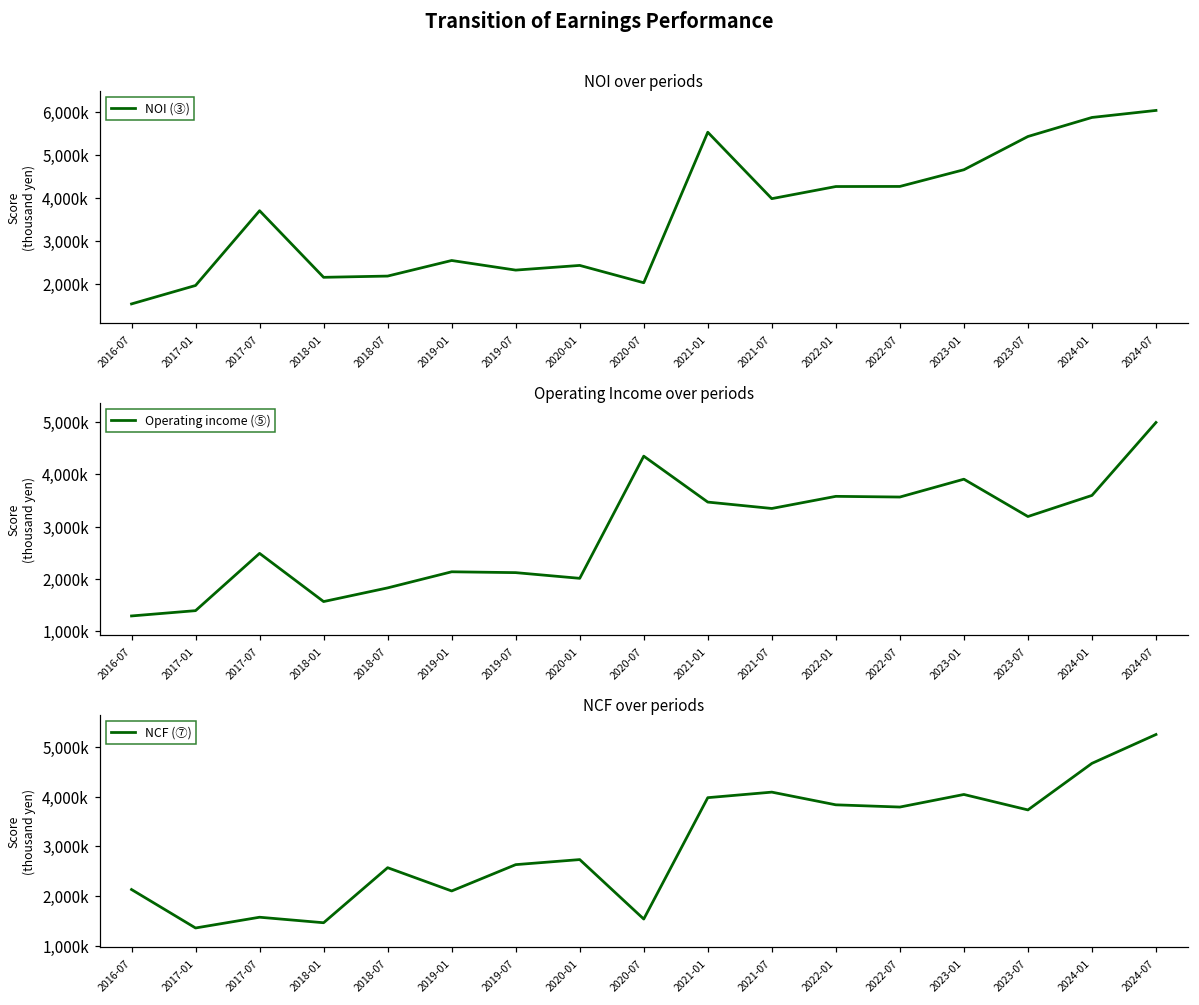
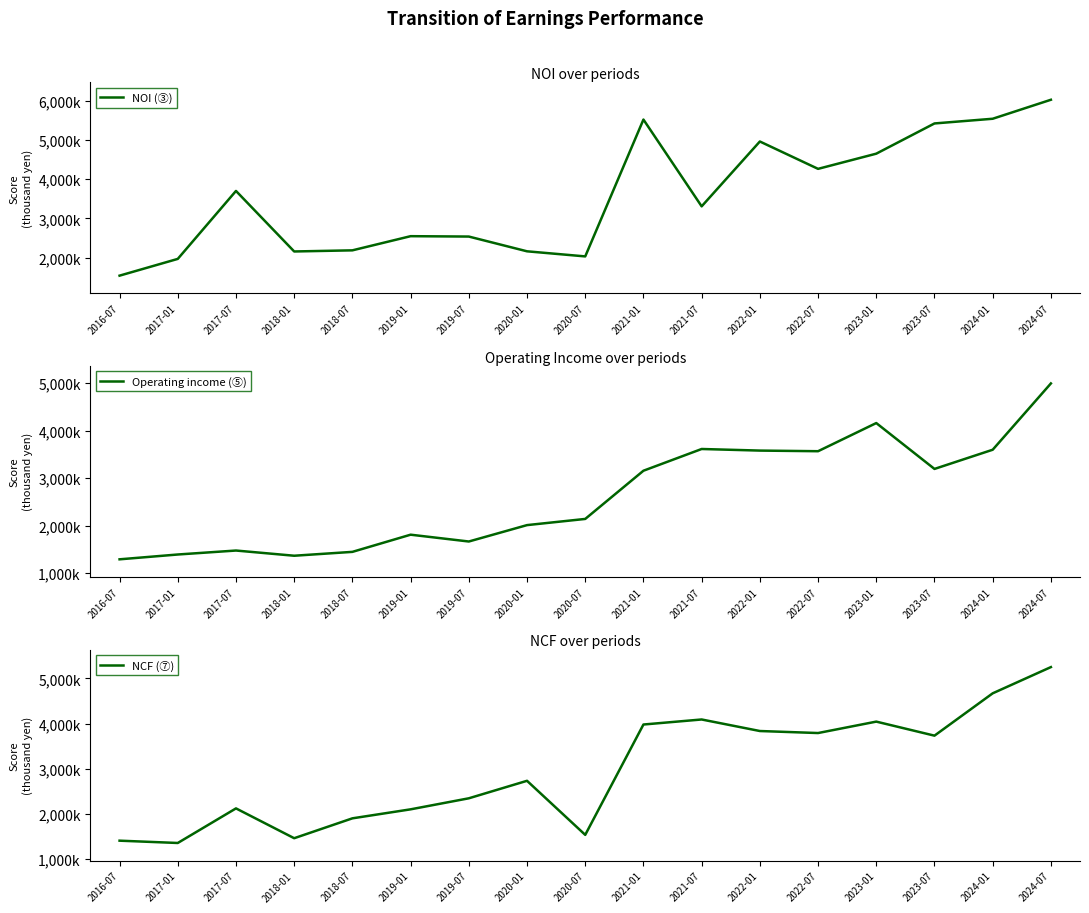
  {
    "NOI over periods": {
      "2016-07": "1,500,000",
      "2017-01": "2,000,000",
      "2017-07": "3,700,000",
      "2018-01": "2,200,000",
      "2018-07": "2,200,000",
      "2019-01": "2,500,000",
-     "2019-07": "2,300,000",
-     "2020-01": "2,400,000",
+     "2019-07": "2,500,000",
+     "2020-01": "2,200,000",
      "2020-07": "2,000,000",
      "2021-01": "5,500,000",
-     "2021-07": "4,000,000",
-     "2022-01": "4,300,000",
+     "2021-07": "3,300,000",
+     "2022-01": "5,000,000",
      "2022-07": "4,300,000",
      "2023-01": "4,700,000",
      "2023-07": "5,400,000",
-     "2024-01": "5,900,000",
+     "2024-01": "5,500,000",
      "2024-07": "6,000,000"
    },
    "Operating Income over periods": {
      "2016-07": "1,300,000",
      "2017-01": "1,400,000",
-     "2017-07": "2,500,000",
-     "2018-01": "1,600,000",
-     "2018-07": "1,800,000",
-     "2019-01": "2,100,000",
-     "2019-07": "2,100,000",
+     "2017-07": "1,500,000",
+     "2018-01": "1,400,000",
+     "2018-07": "1,400,000",
+     "2019-01": "1,800,000",
+     "2019-07": "1,700,000",
      "2020-01": "2,000,000",
-     "2020-07": "4,300,000",
-     "2021-01": "3,500,000",
-     "2021-07": "3,300,000",
+     "2020-07": "2,100,000",
+     "2021-01": "3,200,000",
+     "2021-07": "3,600,000",
      "2022-01": "3,600,000",
      "2022-07": "3,600,000",
-     "2023-01": "3,900,000",
+     "2023-01": "4,200,000",
      "2023-07": "3,200,000",
      "2024-01": "3,600,000",
      "2024-07": "5,000,000"
    },
    "NCF over periods": {
-     "2016-07": "2,100,000",
+     "2016-07": "1,400,000",
      "2017-01": "1,400,000",
-     "2017-07": "1,600,000",
+     "2017-07": "2,100,000",
      "2018-01": "1,500,000",
-     "2018-07": "2,600,000",
+     "2018-07": "1,900,000",
      "2019-01": "2,100,000",
-     "2019-07": "2,600,000",
+     "2019-07": "2,300,000",
      "2020-01": "2,700,000",
      "2020-07": "1,500,000",
      "2021-01": "4,000,000",
      "2021-07": "4,100,000",
      "2022-01": "3,800,000",
      "2022-07": "3,800,000",
      "2023-01": "4,000,000",
      "2023-07": "3,700,000",
      "2024-01": "4,700,000",
      "2024-07": "5,300,000"
    }
  }
